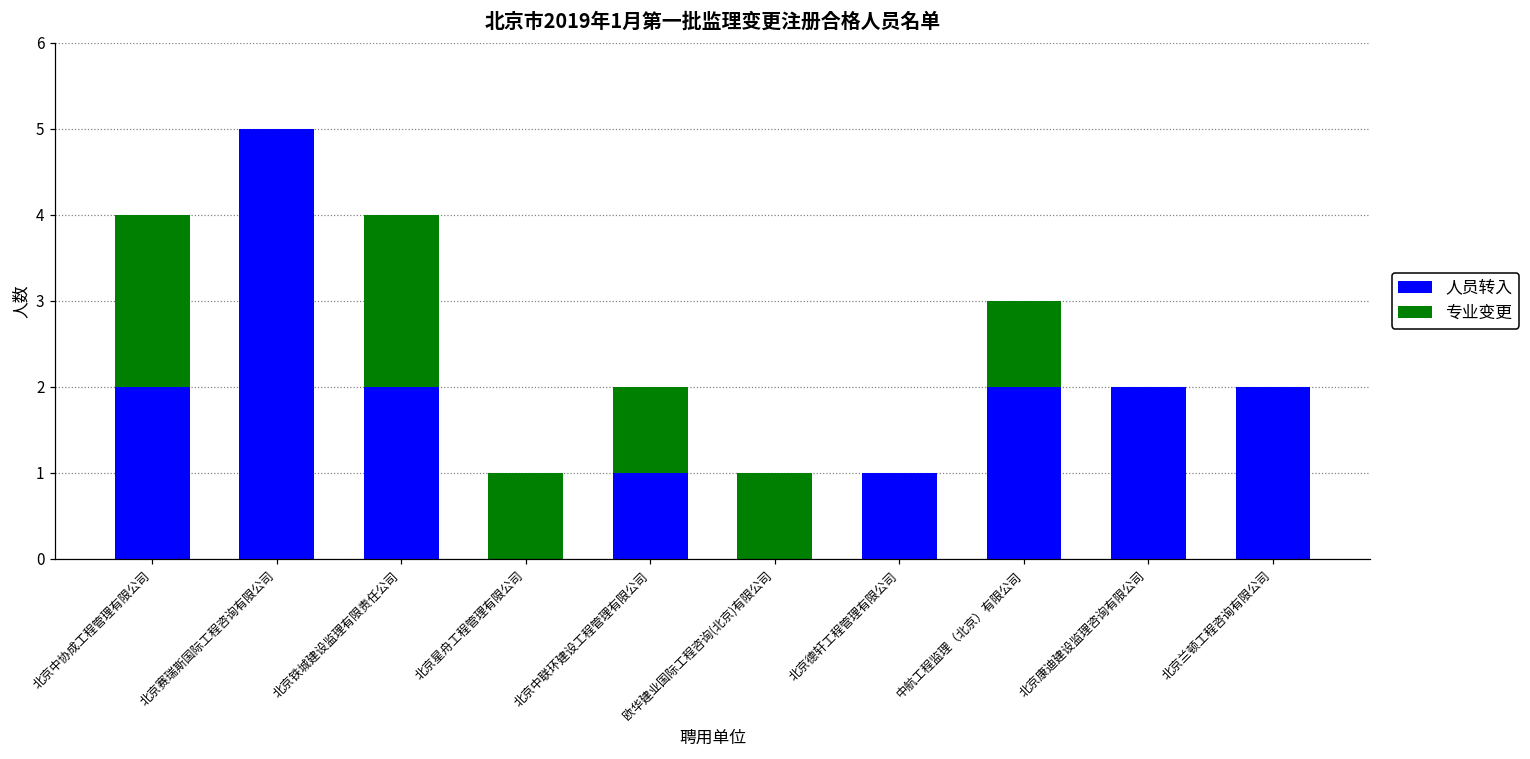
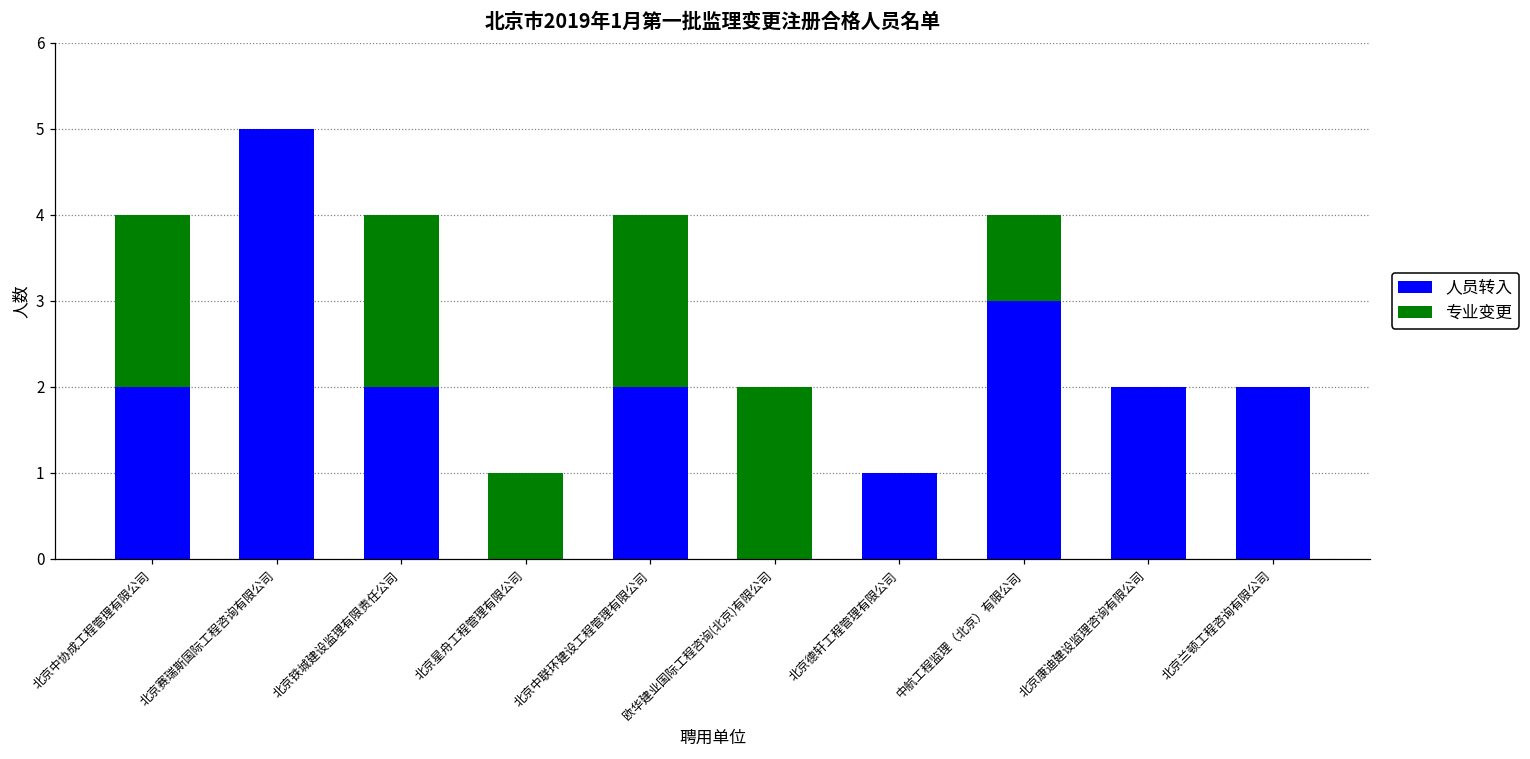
  {
    "人员转入": {
      "北京中协成工程管理有限公司": 2,
      "北京赛瑞斯国际工程咨询有限公司": 5,
      "北京铁城建设监理有限责任公司": 2,
      "北京星舟工程管理有限公司": 0,
-     "北京中联环建设工程管理有限公司": 1,
+     "北京中联环建设工程管理有限公司": 2,
      "欧华建业国际工程咨询(北京)有限公司": 0,
      "北京德轩工程管理有限公司": 1,
-     "中航工程监理（北京）有限公司": 2,
+     "中航工程监理（北京）有限公司": 3,
      "北京康迪建设监理咨询有限公司": 2,
      "北京兰顿工程咨询有限公司": 2
    },
    "专业变更": {
      "北京中协成工程管理有限公司": 2,
      "北京赛瑞斯国际工程咨询有限公司": 0,
      "北京铁城建设监理有限责任公司": 2,
      "北京星舟工程管理有限公司": 1,
-     "北京中联环建设工程管理有限公司": 1,
-     "欧华建业国际工程咨询(北京)有限公司": 1,
+     "北京中联环建设工程管理有限公司": 2,
+     "欧华建业国际工程咨询(北京)有限公司": 2,
      "北京德轩工程管理有限公司": 0,
      "中航工程监理（北京）有限公司": 1,
      "北京康迪建设监理咨询有限公司": 0,
      "北京兰顿工程咨询有限公司": 0
    }
  }
